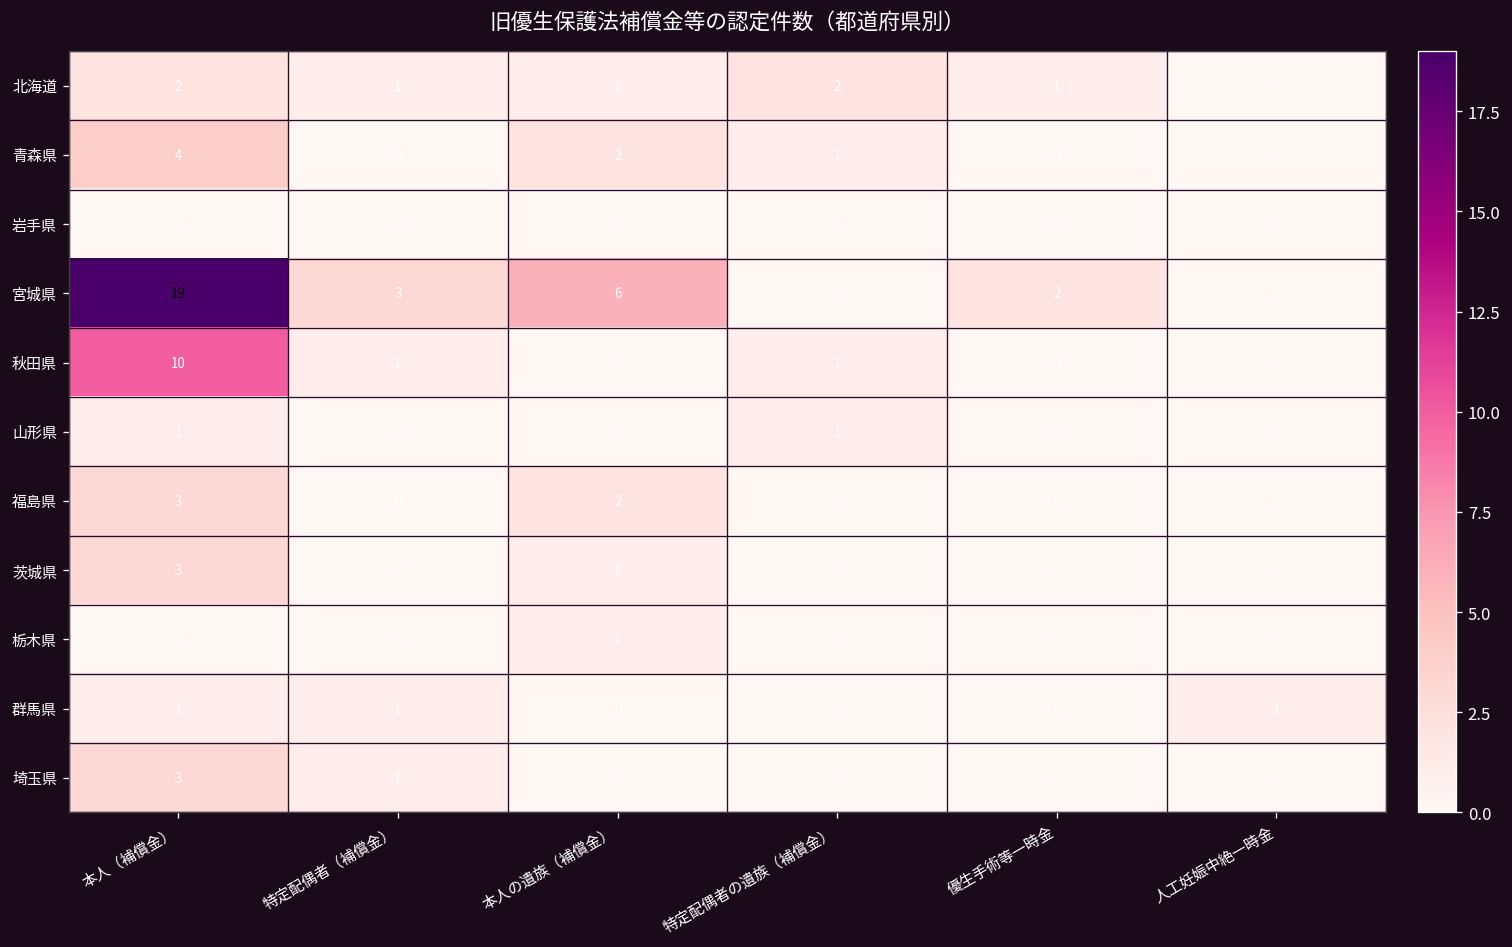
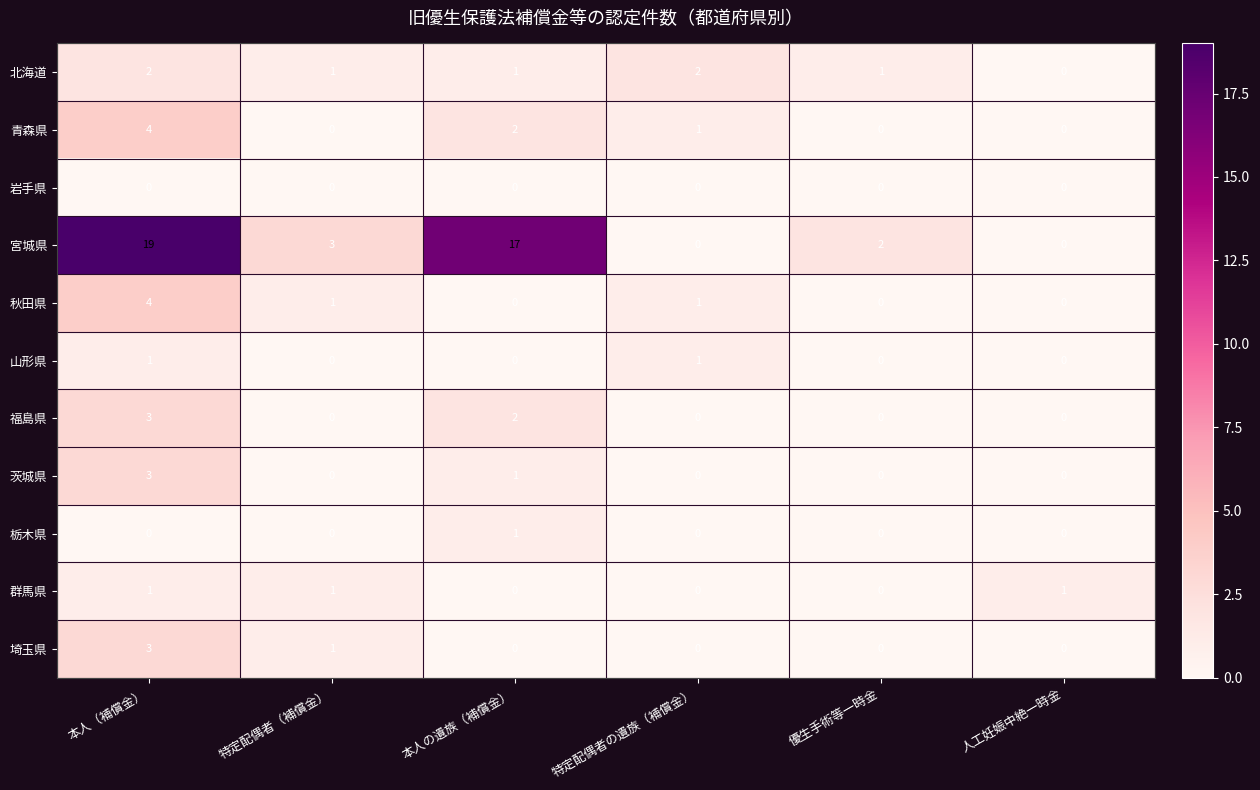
  {
    "青森県": {
      "本人（補償金）": 4
    },
    "宮城県": {
      "本人（補償金）": 19,
-     "本人の遺族（補償金）": 6
+     "本人の遺族（補償金）": 17
    },
    "秋田県": {
-     "本人（補償金）": 10
+     "本人（補償金）": 4
    }
  }
